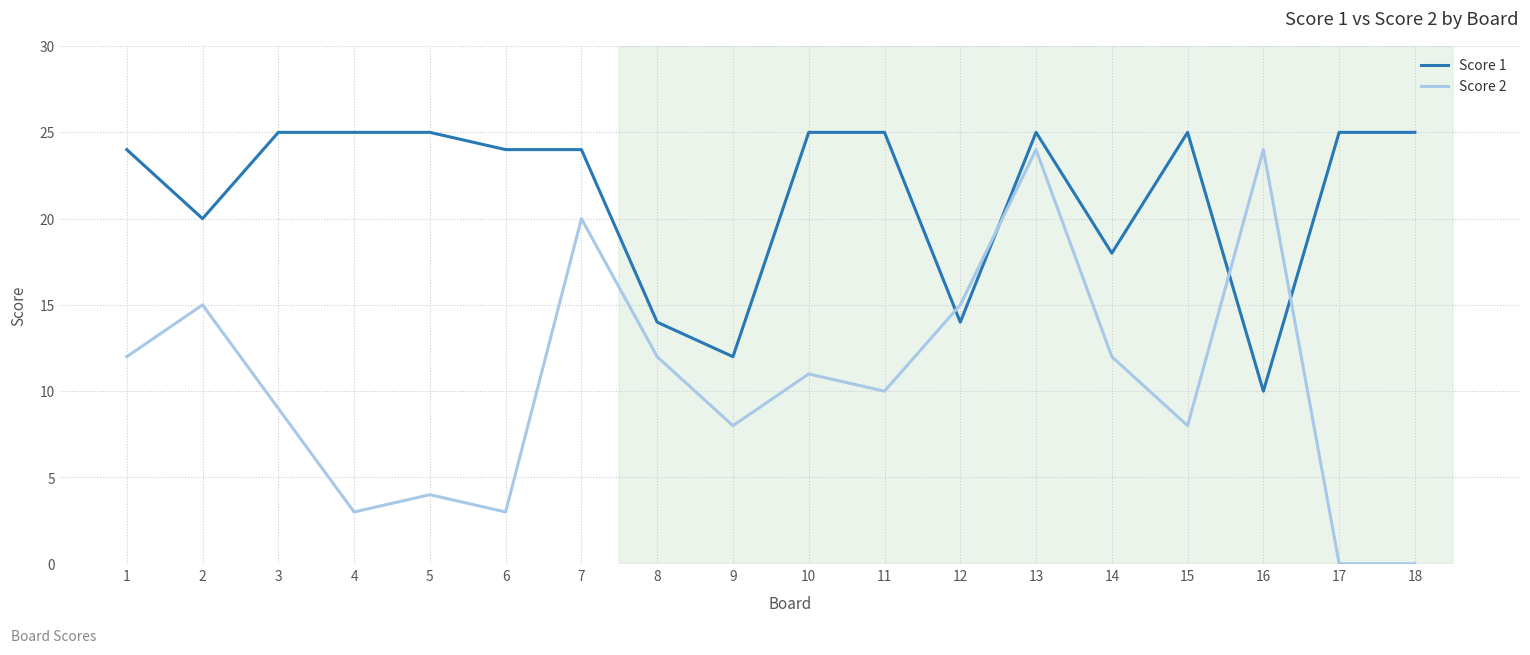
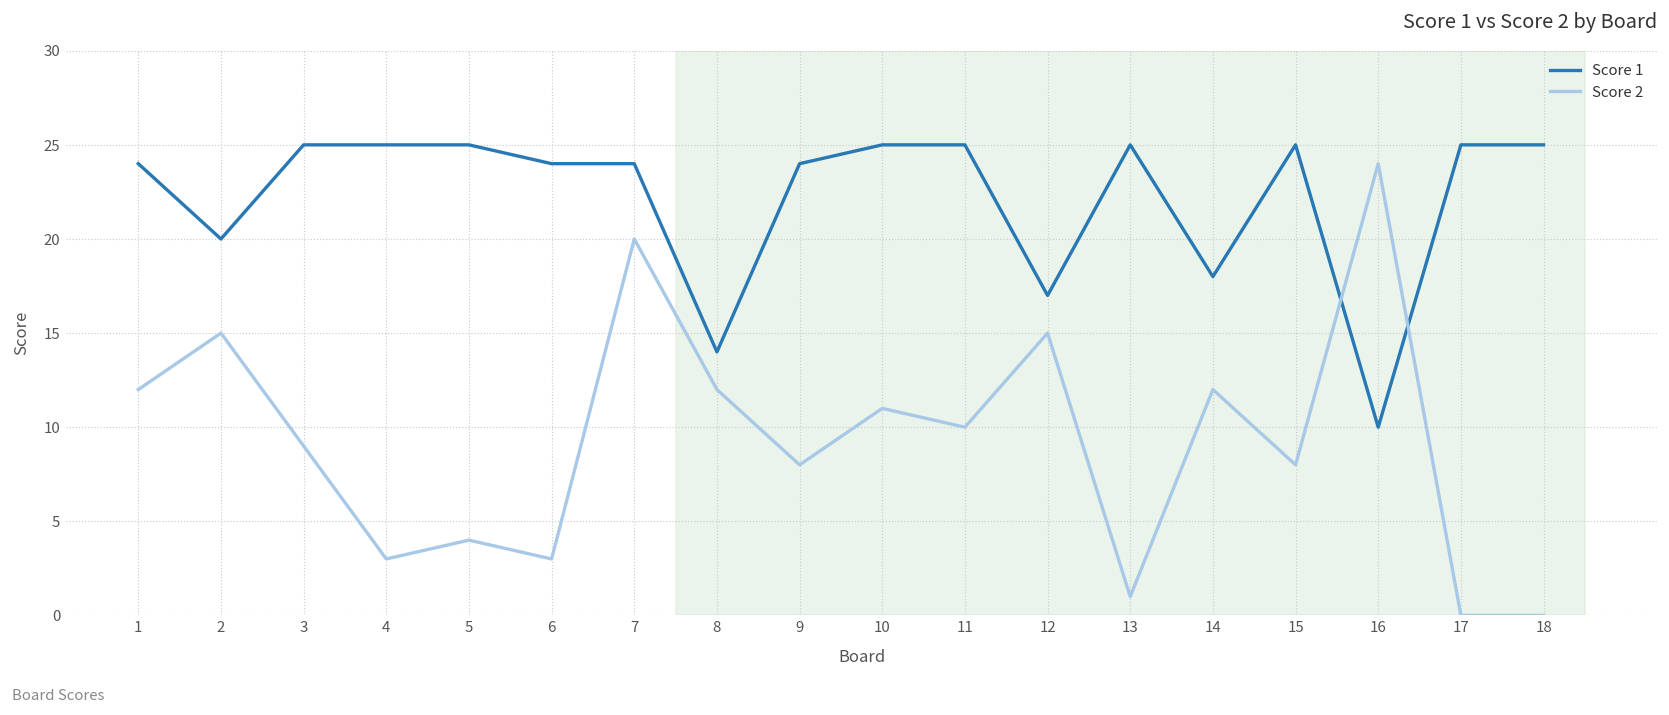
  {
    "Score 1": {
      "1": 24,
      "2": 20,
      "3": 25,
      "4": 25,
      "5": 25,
      "6": 24,
      "7": 24,
      "8": 14,
-     "9": 12,
+     "9": 24,
      "10": 25,
      "11": 25,
-     "12": 14,
+     "12": 17,
      "13": 25,
      "14": 18,
      "15": 25,
      "16": 10,
      "17": 25,
      "18": 25
    },
    "Score 2": {
      "1": 12,
      "2": 15,
      "3": 9,
      "4": 3,
      "5": 4,
      "6": 3,
      "7": 20,
      "8": 12,
      "9": 8,
      "10": 11,
      "11": 10,
      "12": 15,
-     "13": 24,
+     "13": 1,
      "14": 12,
      "15": 8,
      "16": 24,
      "17": 0,
      "18": 0
    }
  }
